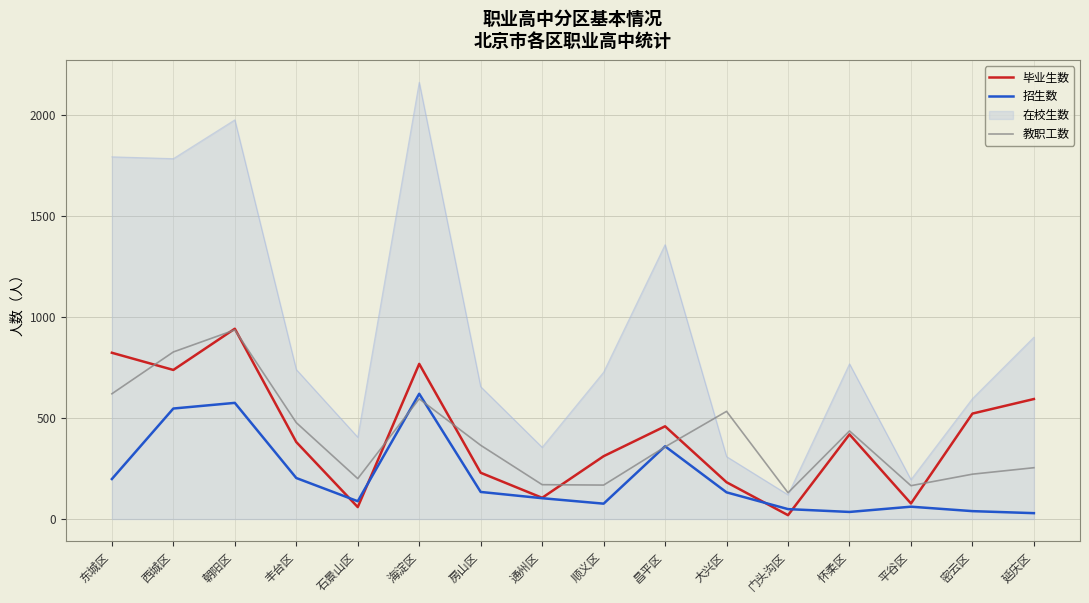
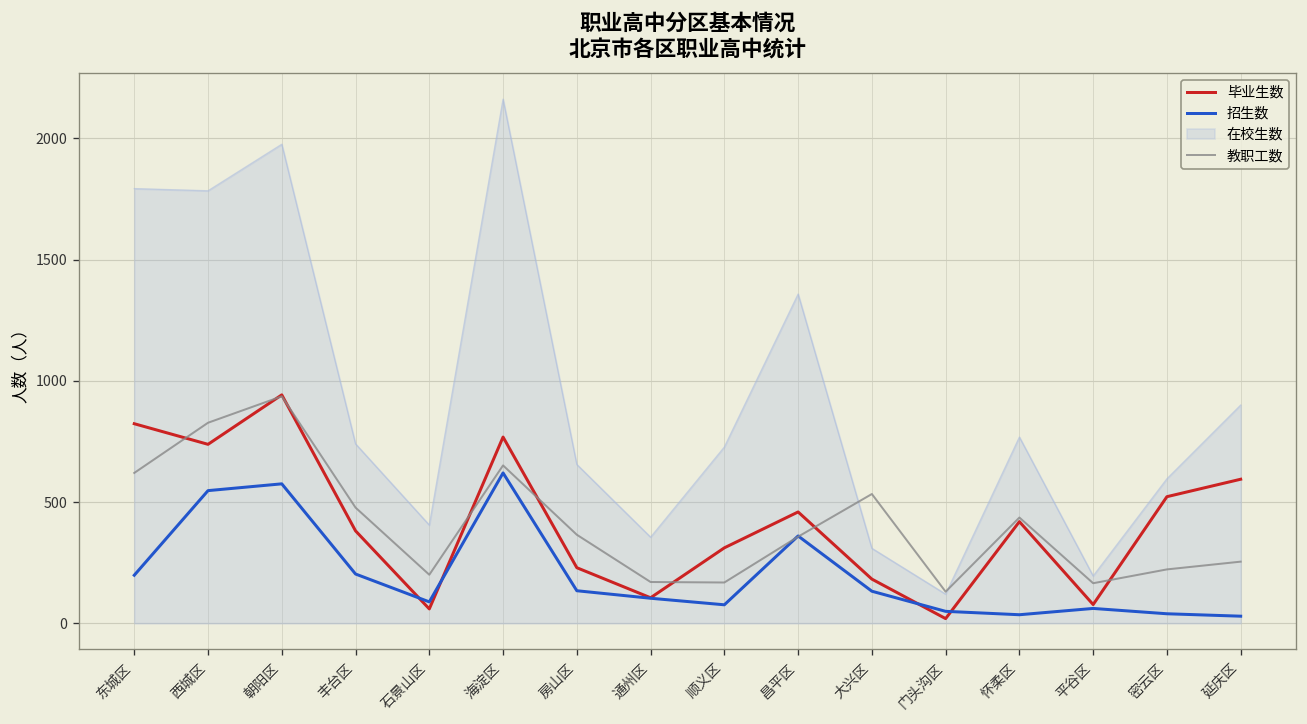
  {
    "毕业生数": {
      "东城区": 820,
      "西城区": 740,
      "丰台区": 380,
      "石景山区": 60,
      "海淀区": 770,
      "房山区": 230,
      "顺义区": 310,
      "昌平区": 460,
      "大兴区": 180,
      "门头沟区": 20,
      "怀柔区": 420,
      "平谷区": 80,
      "密云区": 520,
      "延庆区": 590
    },
    "招生数": {
      "东城区": 200,
      "西城区": 550,
      "朝阳区": 580,
      "丰台区": 200,
      "石景山区": 90,
      "海淀区": 620,
      "房山区": 130,
      "顺义区": 80,
      "大兴区": 130,
      "门头沟区": 50,
      "怀柔区": 40,
      "平谷区": 60,
      "密云区": 40,
      "延庆区": 30
    },
    "在校生数": {
      "东城区": 1790,
      "西城区": 1780,
      "朝阳区": 1980,
      "丰台区": 740,
      "石景山区": 410,
      "海淀区": 2160,
      "房山区": 660,
      "通州区": 360,
      "顺义区": 730,
      "昌平区": 1360,
      "大兴区": 310,
      "怀柔区": 770,
      "平谷区": 200,
      "密云区": 600,
      "延庆区": 900
    },
    "教职工数": {
      "东城区": 620,
      "西城区": 830,
      "丰台区": 480,
      "石景山区": 200,
-     "海淀区": 600,
+     "海淀区": 650,
      "房山区": 370,
      "通州区": 170,
      "顺义区": 170,
      "大兴区": 530,
      "怀柔区": 440,
      "平谷区": 170,
      "密云区": 220,
      "延庆区": 250
    }
  }
